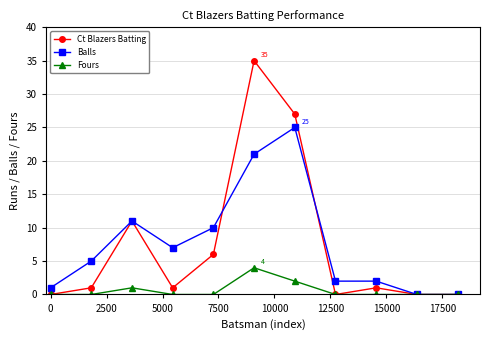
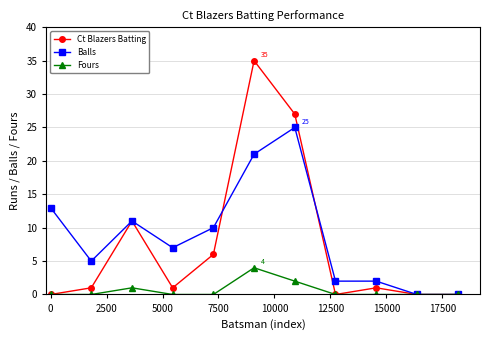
  {
    "Balls": {
-     "0": 1
+     "0": 13
    }
  }
